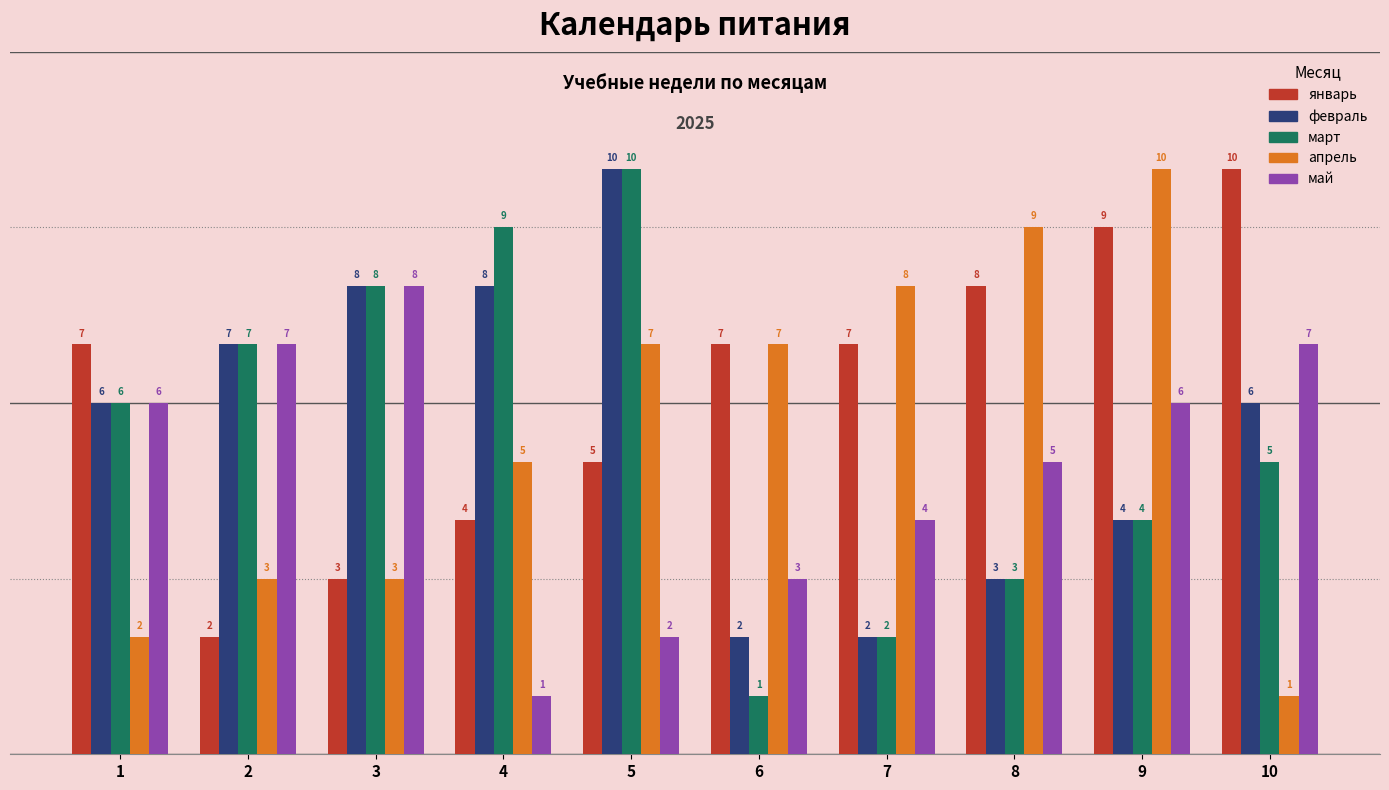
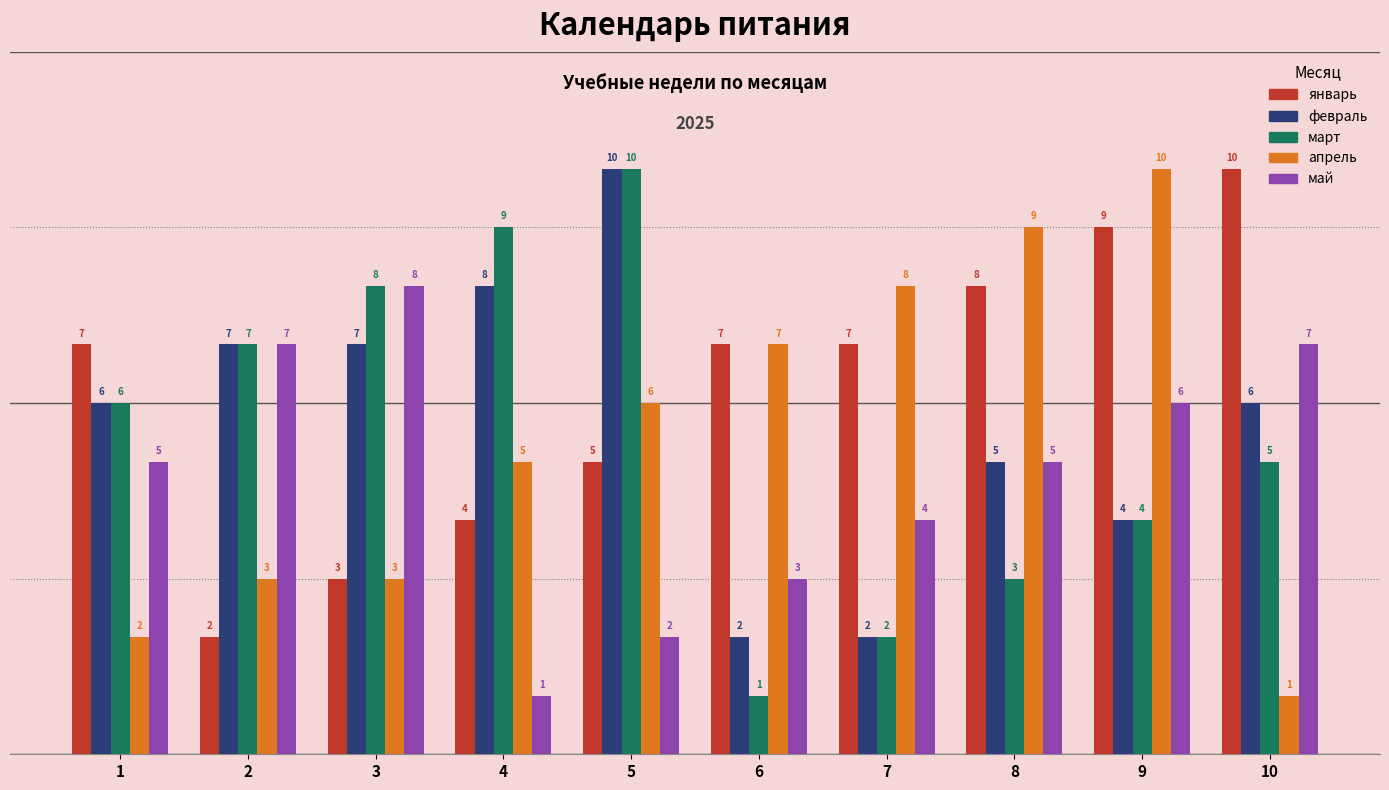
  {
    "январь": {
      "1": 7,
      "2": 2,
      "3": 3,
      "4": 4,
      "5": 5,
      "6": 7,
      "7": 7,
      "8": 8,
      "9": 9,
      "10": 10
    },
    "февраль": {
      "1": 6,
      "2": 7,
-     "3": 8,
+     "3": 7,
      "4": 8,
      "5": 10,
      "6": 2,
      "7": 2,
-     "8": 3,
+     "8": 5,
      "9": 4,
      "10": 6
    },
    "март": {
      "1": 6,
      "2": 7,
      "3": 8,
      "4": 9,
      "5": 10,
      "6": 1,
      "7": 2,
      "8": 3,
      "9": 4,
      "10": 5
    },
    "апрель": {
      "1": 2,
      "2": 3,
      "3": 3,
      "4": 5,
-     "5": 7,
+     "5": 6,
      "6": 7,
      "7": 8,
      "8": 9,
      "9": 10,
      "10": 1
    },
    "май": {
-     "1": 6,
+     "1": 5,
      "2": 7,
      "3": 8,
      "4": 1,
      "5": 2,
      "6": 3,
      "7": 4,
      "8": 5,
      "9": 6,
      "10": 7
    }
  }
